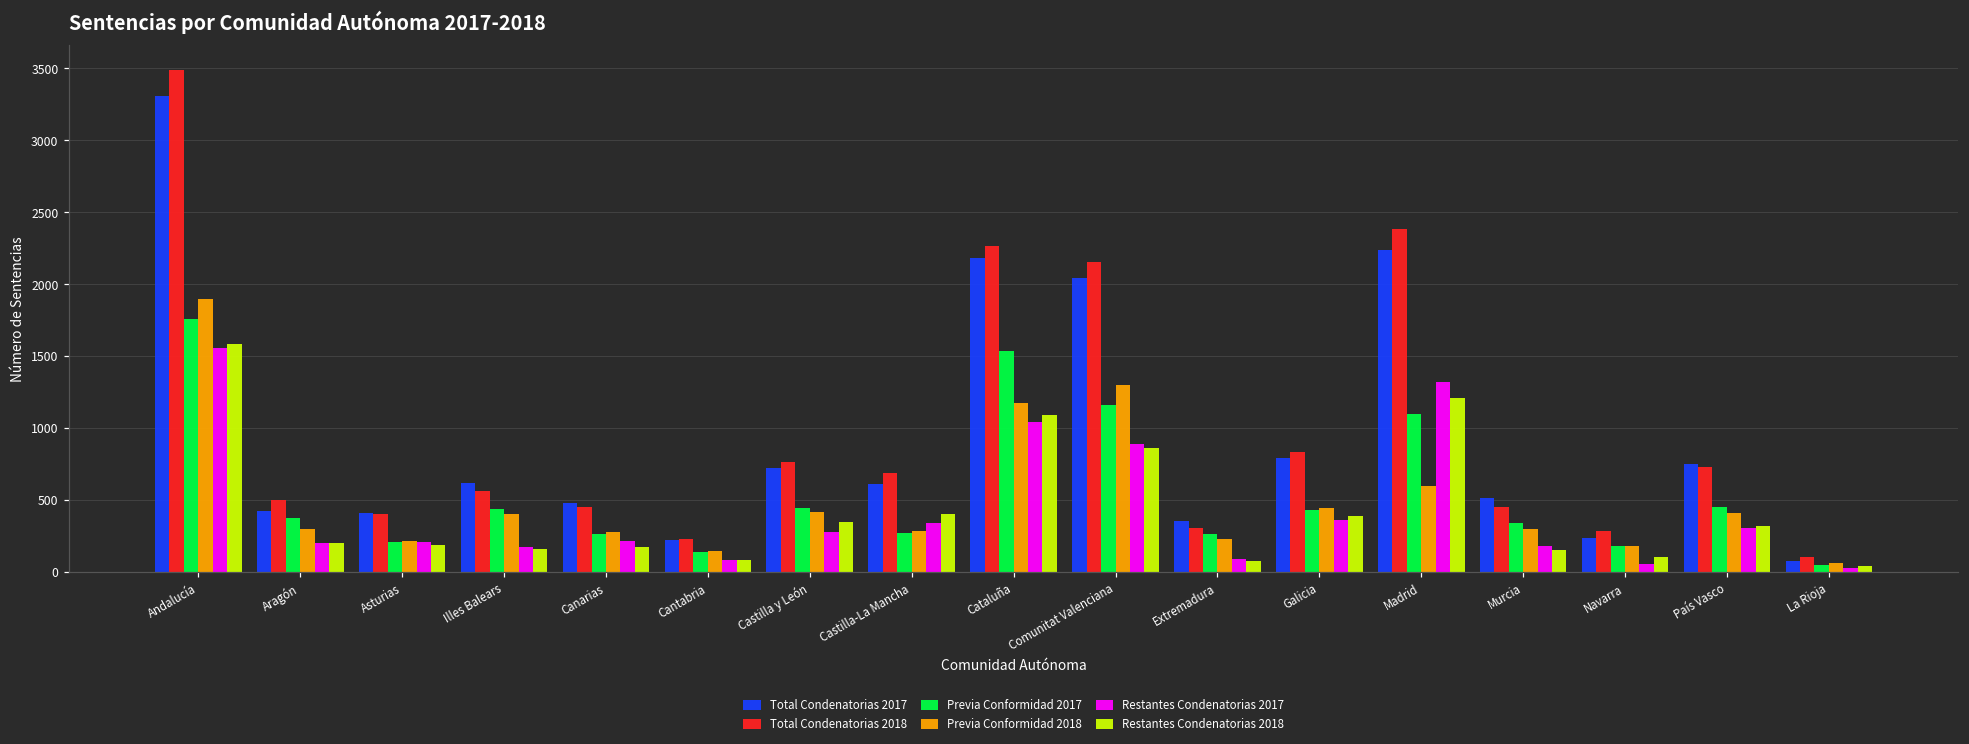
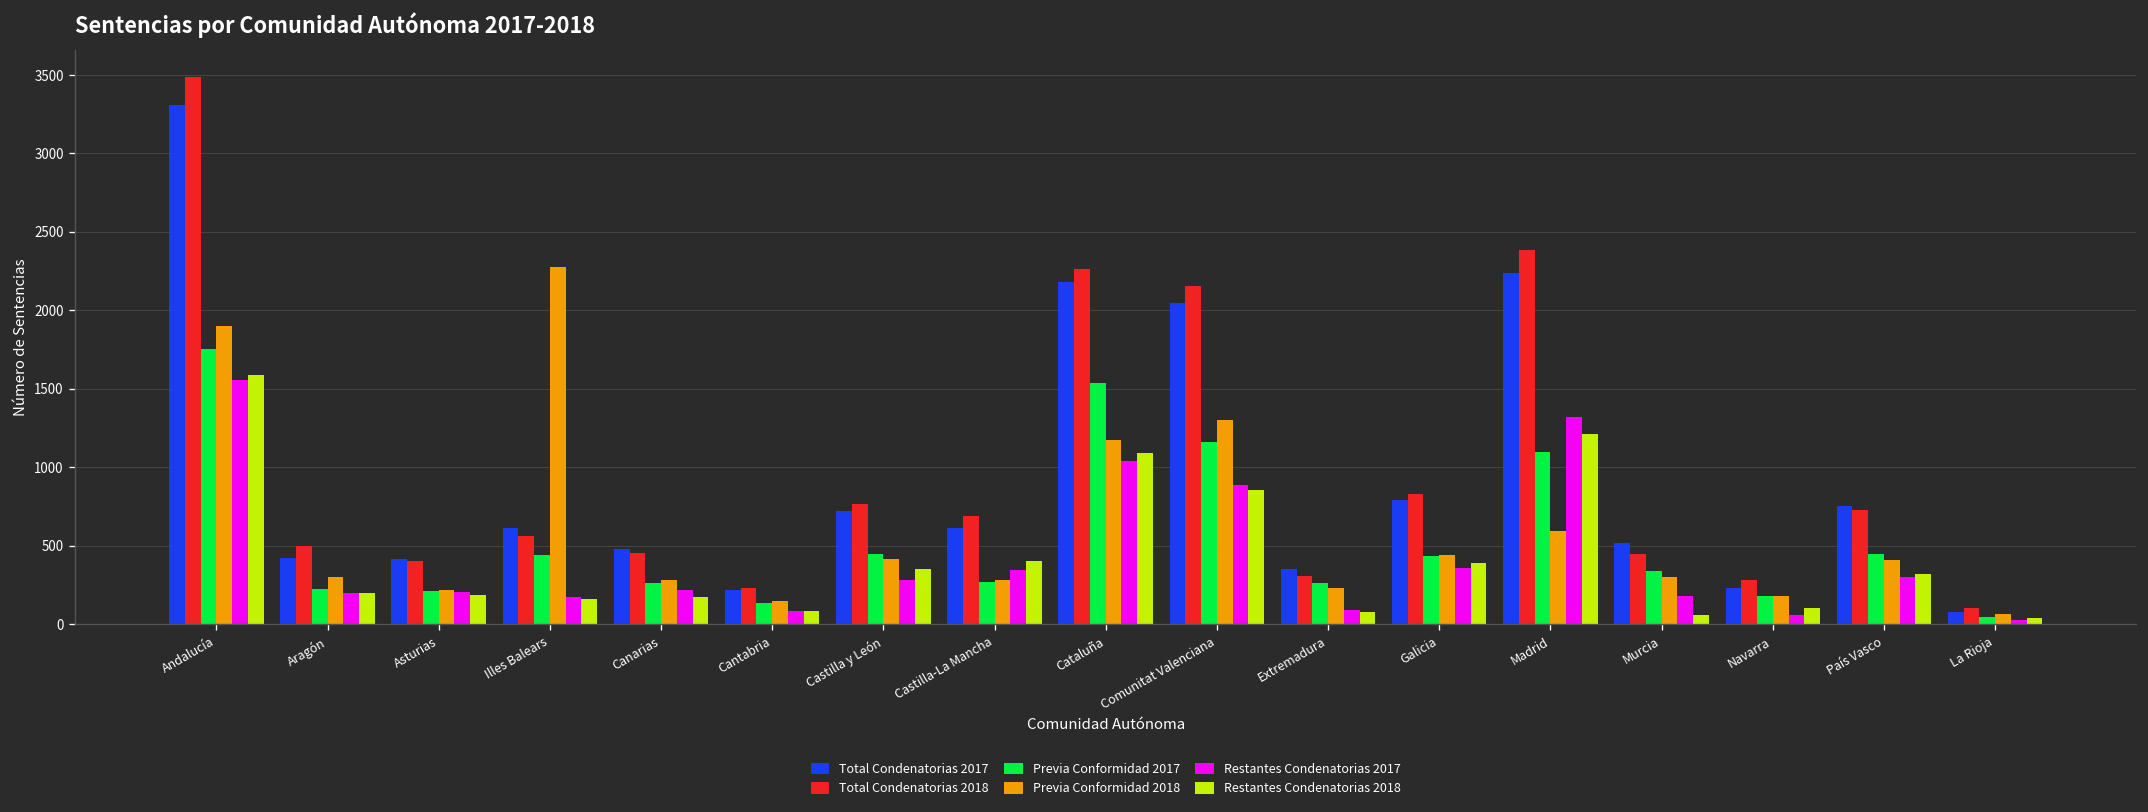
  {
    "Total Condenatorias 2017": {
      "Andalucía": 3310,
      "Aragón": 420,
      "Asturias": 410,
      "Illes Balears": 610,
      "Canarias": 480,
      "Cantabria": 220,
      "Castilla y León": 720,
      "Castilla-La Mancha": 610,
      "Cataluña": 2180,
      "Comunitat Valenciana": 2050,
      "Extremadura": 350,
      "Galicia": 790,
      "Madrid": 2240,
      "Murcia": 510,
      "Navarra": 230,
      "País Vasco": 750,
      "La Rioja": 80
    },
    "Total Condenatorias 2018": {
      "Andalucía": 3490,
      "Aragón": 500,
      "Asturias": 400,
      "Illes Balears": 560,
      "Canarias": 450,
      "Cantabria": 230,
      "Castilla y León": 760,
      "Castilla-La Mancha": 690,
      "Cataluña": 2270,
      "Comunitat Valenciana": 2160,
      "Extremadura": 310,
      "Galicia": 830,
      "Madrid": 2390,
      "Murcia": 450,
      "Navarra": 280,
      "País Vasco": 730,
      "La Rioja": 100
    },
    "Previa Conformidad 2017": {
      "Andalucía": 1760,
-     "Aragón": 370,
+     "Aragón": 220,
      "Asturias": 210,
      "Illes Balears": 440,
      "Canarias": 270,
      "Cantabria": 140,
      "Castilla y León": 450,
      "Castilla-La Mancha": 270,
      "Cataluña": 1540,
      "Comunitat Valenciana": 1160,
      "Extremadura": 260,
      "Galicia": 430,
      "Madrid": 1100,
      "Murcia": 340,
      "Navarra": 180,
      "País Vasco": 450,
      "La Rioja": 50
    },
    "Previa Conformidad 2018": {
      "Andalucía": 1900,
      "Aragón": 300,
      "Asturias": 220,
-     "Illes Balears": 400,
+     "Illes Balears": 2280,
      "Canarias": 280,
      "Cantabria": 150,
      "Castilla y León": 420,
      "Castilla-La Mancha": 280,
      "Cataluña": 1170,
      "Comunitat Valenciana": 1300,
      "Extremadura": 230,
      "Galicia": 440,
      "Madrid": 590,
      "Murcia": 300,
      "Navarra": 180,
      "País Vasco": 410,
      "La Rioja": 60
    },
    "Restantes Condenatorias 2017": {
      "Andalucía": 1550,
      "Aragón": 200,
      "Asturias": 200,
      "Illes Balears": 180,
      "Canarias": 220,
      "Cantabria": 80,
      "Castilla y León": 280,
      "Castilla-La Mancha": 340,
      "Cataluña": 1040,
      "Comunitat Valenciana": 890,
      "Extremadura": 90,
      "Galicia": 360,
      "Madrid": 1320,
      "Murcia": 180,
      "Navarra": 60,
      "País Vasco": 300,
      "La Rioja": 30
    },
    "Restantes Condenatorias 2018": {
      "Andalucía": 1590,
      "Aragón": 200,
      "Asturias": 190,
      "Illes Balears": 160,
      "Canarias": 170,
      "Cantabria": 80,
      "Castilla y León": 350,
      "Castilla-La Mancha": 400,
      "Cataluña": 1090,
      "Comunitat Valenciana": 860,
      "Extremadura": 80,
      "Galicia": 390,
      "Madrid": 1210,
-     "Murcia": 150,
+     "Murcia": 60,
      "Navarra": 100,
      "País Vasco": 320,
      "La Rioja": 40
    }
  }
